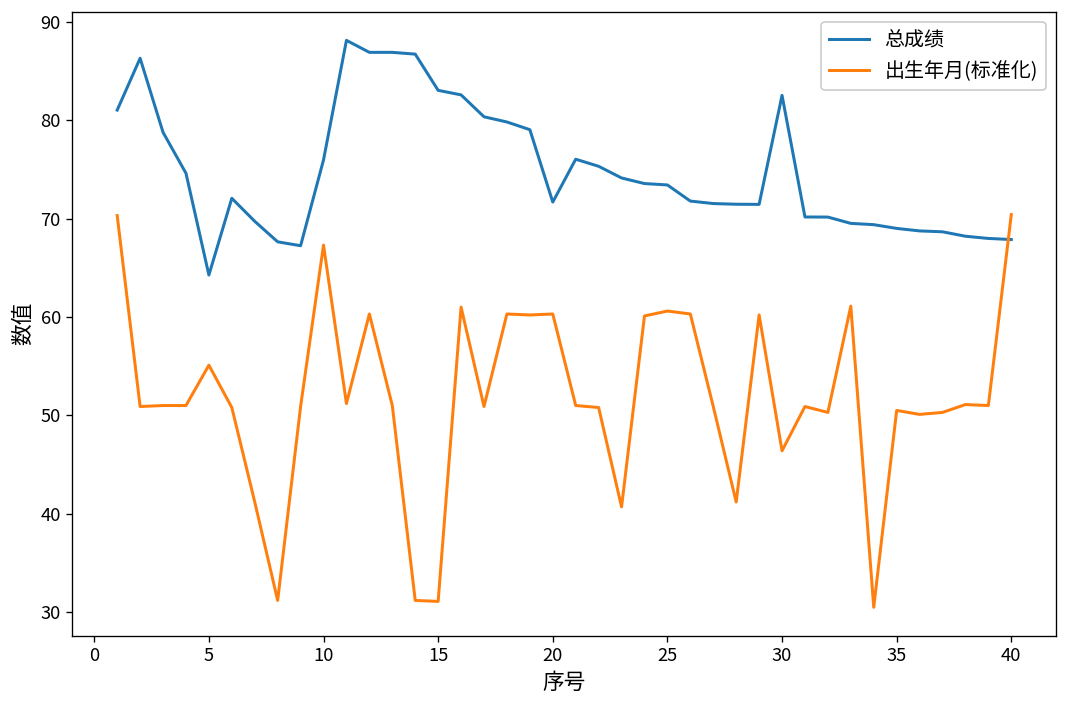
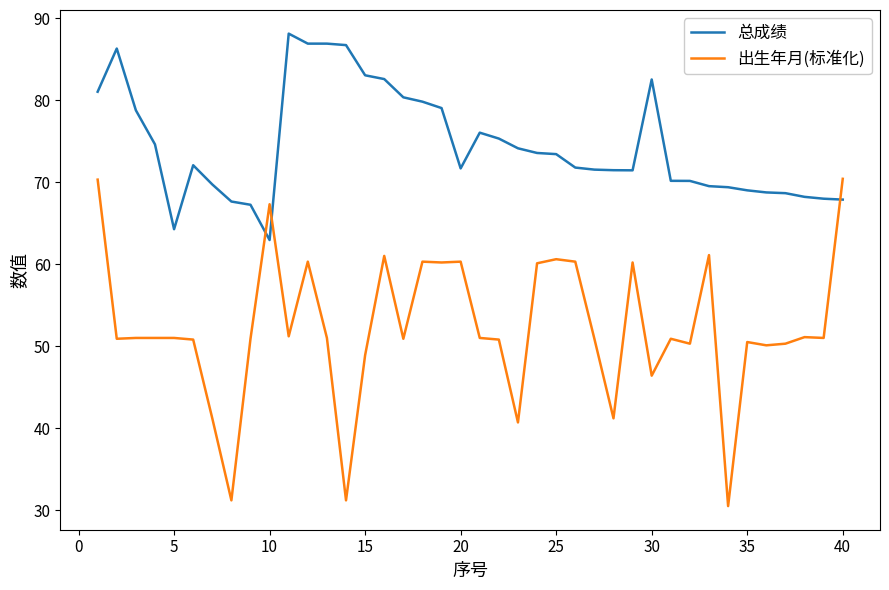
  {
    "总成绩": {
      "5": 64,
-     "10": 76,
+     "10": 63,
      "15": 83,
      "20": 72,
      "25": 73,
      "30": 83,
      "35": 69,
      "40": 68
    },
    "出生年月(标准化)": {
-     "5": 55,
+     "5": 51,
      "10": 67,
-     "15": 31,
+     "15": 49,
      "20": 60,
      "25": 61,
      "30": 46,
      "35": 51,
      "40": 70
    }
  }
